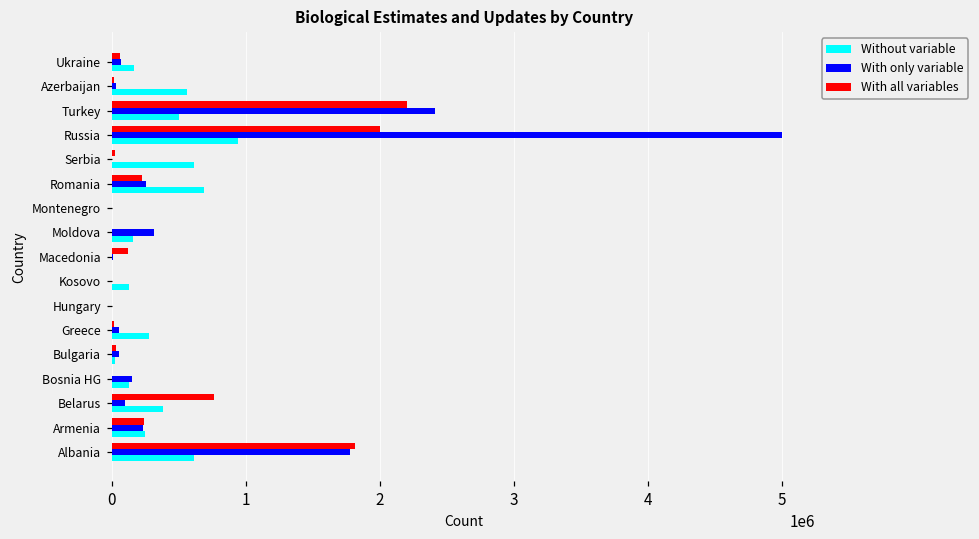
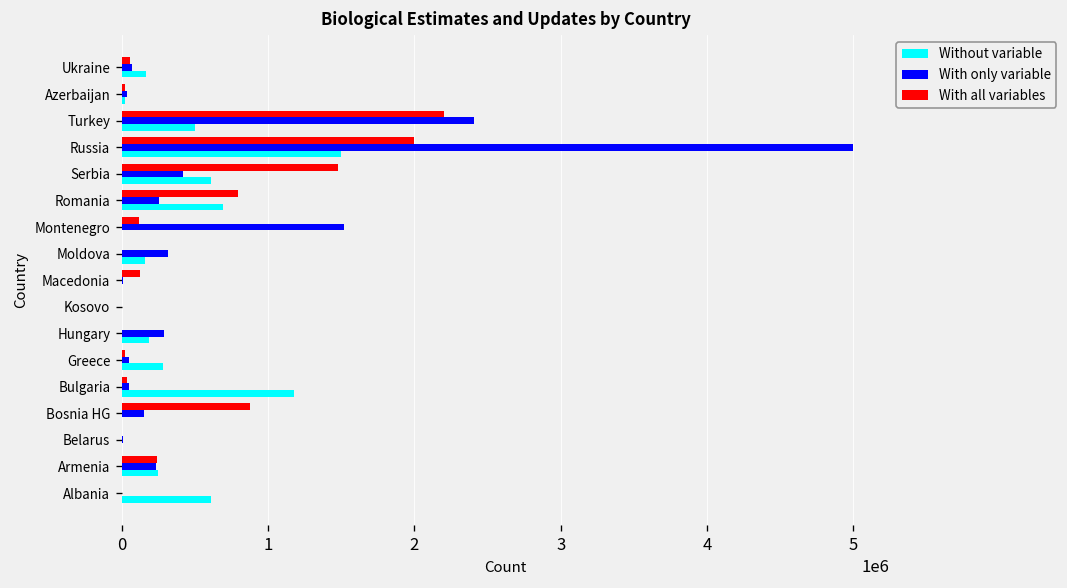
  {
    "Without variable": {
      "Ukraine": 170000,
-     "Azerbaijan": 560000,
+     "Azerbaijan": 20000,
      "Turkey": 500000,
-     "Russia": 940000,
+     "Russia": 1500000,
      "Serbia": 610000,
      "Romania": 690000,
      "Moldova": 160000,
-     "Kosovo": 130000,
-     "Hungary": 0,
+     "Kosovo": 0,
+     "Hungary": 180000,
      "Greece": 280000,
-     "Bulgaria": 30000,
-     "Bosnia HG": 130000,
-     "Belarus": 380000,
+     "Bulgaria": 1170000,
+     "Bosnia HG": 0,
+     "Belarus": 0,
      "Armenia": 250000,
      "Albania": 610000
    },
    "With only variable": {
      "Ukraine": 70000,
      "Azerbaijan": 30000,
      "Turkey": 2410000,
      "Russia": 5000000,
-     "Serbia": 0,
+     "Serbia": 410000,
      "Romania": 260000,
-     "Montenegro": 0,
+     "Montenegro": 1520000,
      "Moldova": 320000,
-     "Hungary": 0,
+     "Hungary": 280000,
      "Greece": 50000,
      "Bulgaria": 50000,
      "Bosnia HG": 150000,
-     "Belarus": 100000,
+     "Belarus": 0,
      "Armenia": 240000,
-     "Albania": 1770000
+     "Albania": 0
    },
    "With all variables": {
      "Ukraine": 60000,
      "Turkey": 2200000,
      "Russia": 2000000,
-     "Serbia": 30000,
-     "Romania": 230000,
-     "Montenegro": 0,
+     "Serbia": 1480000,
+     "Romania": 800000,
+     "Montenegro": 110000,
      "Macedonia": 120000,
      "Hungary": 0,
      "Bulgaria": 30000,
-     "Bosnia HG": 0,
-     "Belarus": 760000,
+     "Bosnia HG": 870000,
+     "Belarus": 0,
      "Armenia": 240000,
-     "Albania": 1820000
+     "Albania": 0
    }
  }
